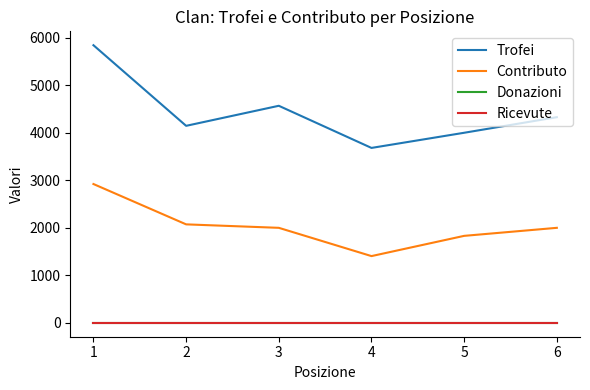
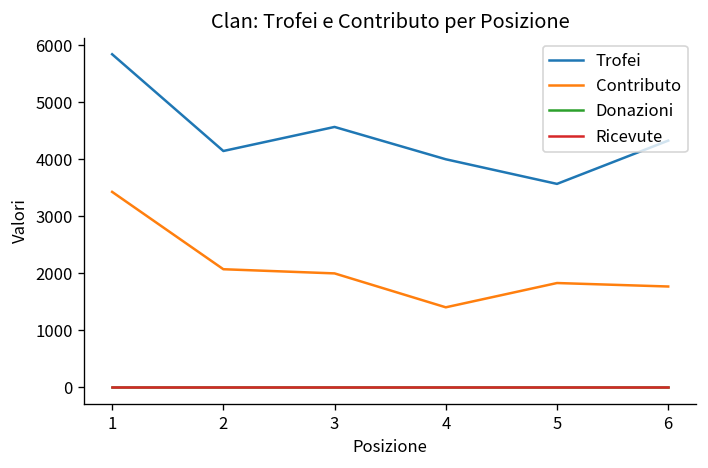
  {
    "Trofei": {
      "1": 5800,
      "2": 4100,
      "3": 4600,
-     "4": 3700,
-     "5": 4000
+     "4": 4000,
+     "5": 3600
    },
    "Contributo": {
-     "1": 2900,
+     "1": 3400,
      "2": 2100,
      "3": 2000,
      "4": 1400,
      "5": 1800,
-     "6": 2000
+     "6": 1800
    },
    "Ricevute": {
      "1": 0,
      "2": 0,
      "3": 0,
      "4": 0,
      "5": 0,
      "6": 0
    }
  }
